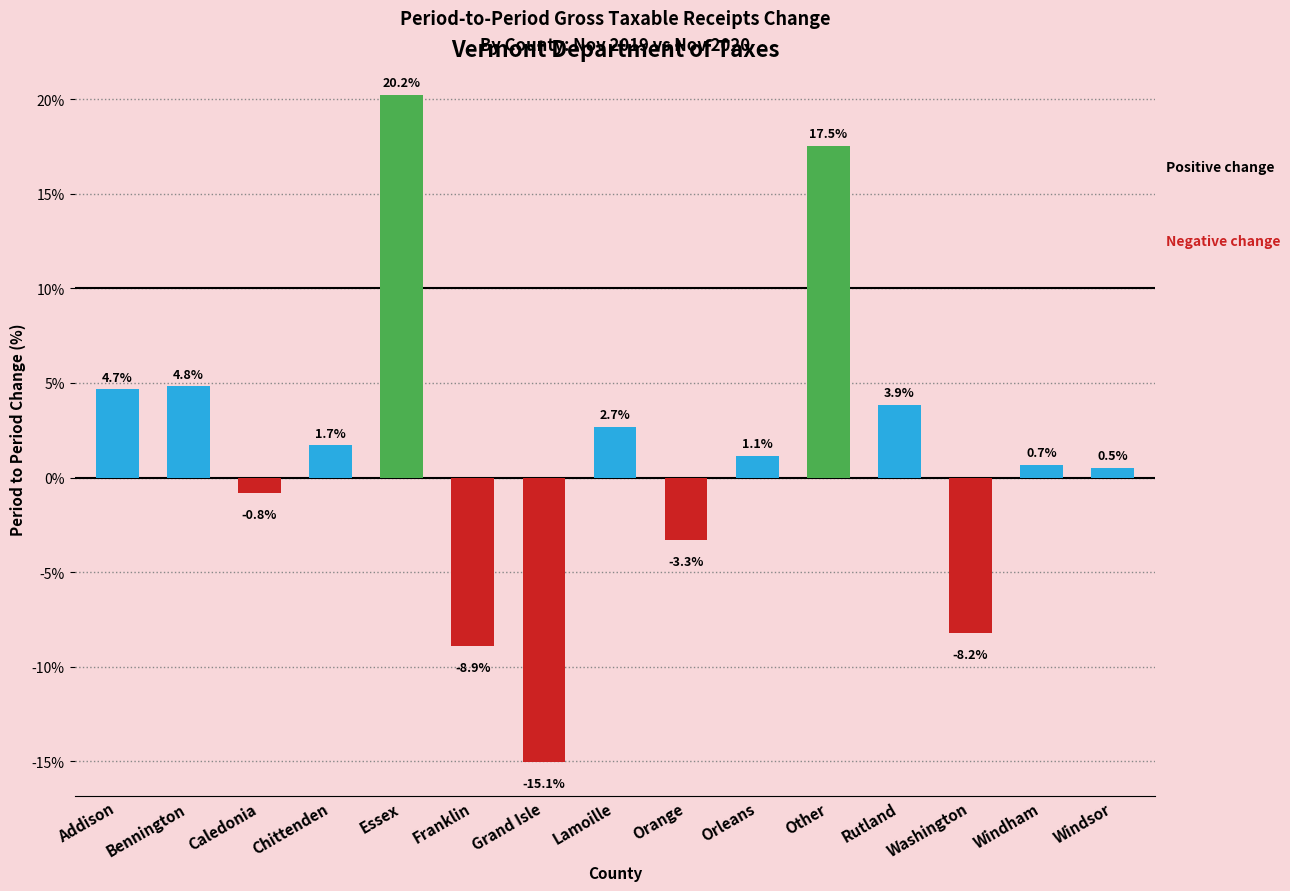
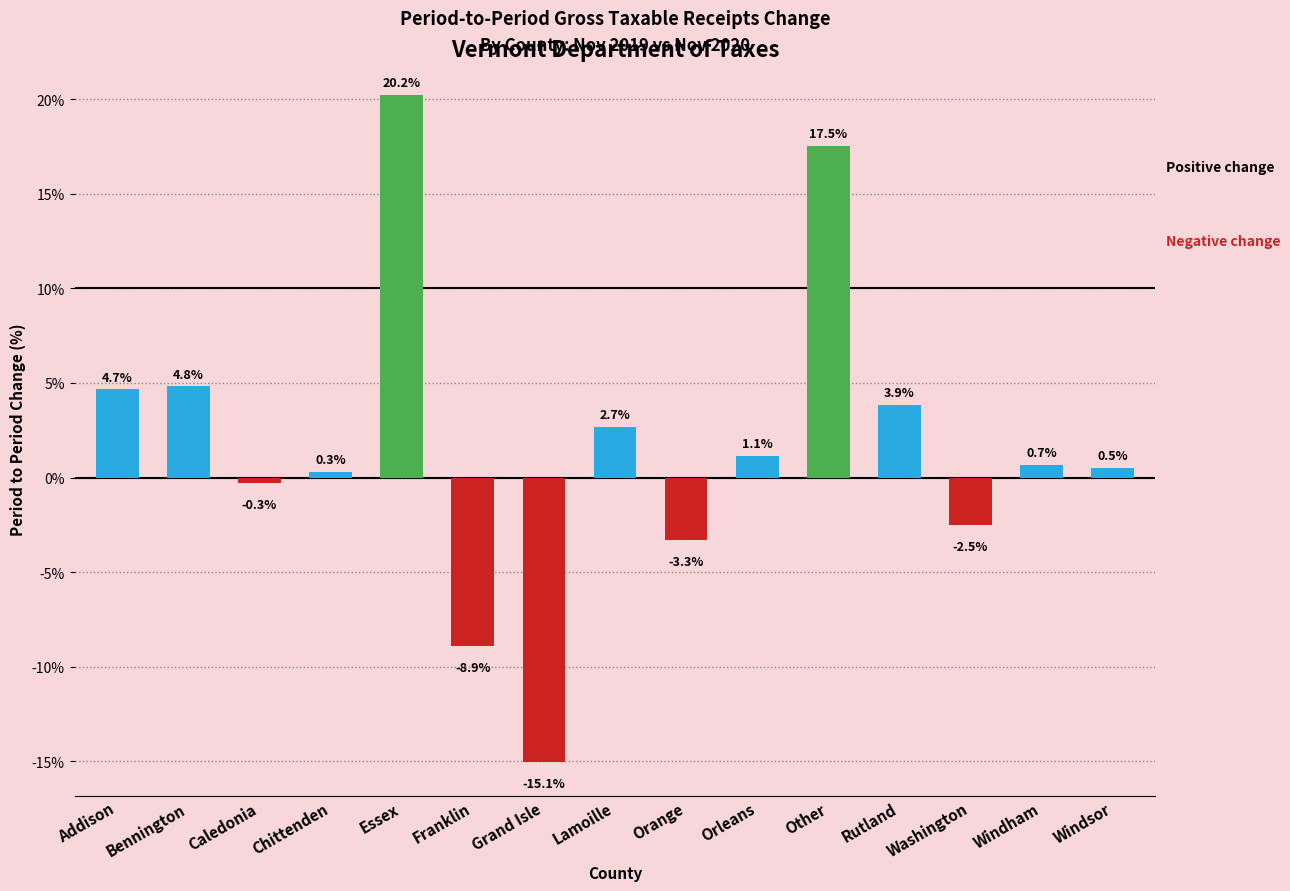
  {
    "Addison": "4.7%",
    "Bennington": "4.8%",
-   "Caledonia": "-0.8%",
-   "Chittenden": "1.7%",
+   "Caledonia": "-0.3%",
+   "Chittenden": "0.3%",
    "Essex": "20.2%",
    "Franklin": "-8.9%",
    "Grand Isle": "-15.1%",
    "Lamoille": "2.7%",
    "Orange": "-3.3%",
    "Orleans": "1.1%",
    "Other": "17.5%",
    "Rutland": "3.9%",
-   "Washington": "-8.2%",
+   "Washington": "-2.5%",
    "Windham": "0.7%",
    "Windsor": "0.5%"
  }
